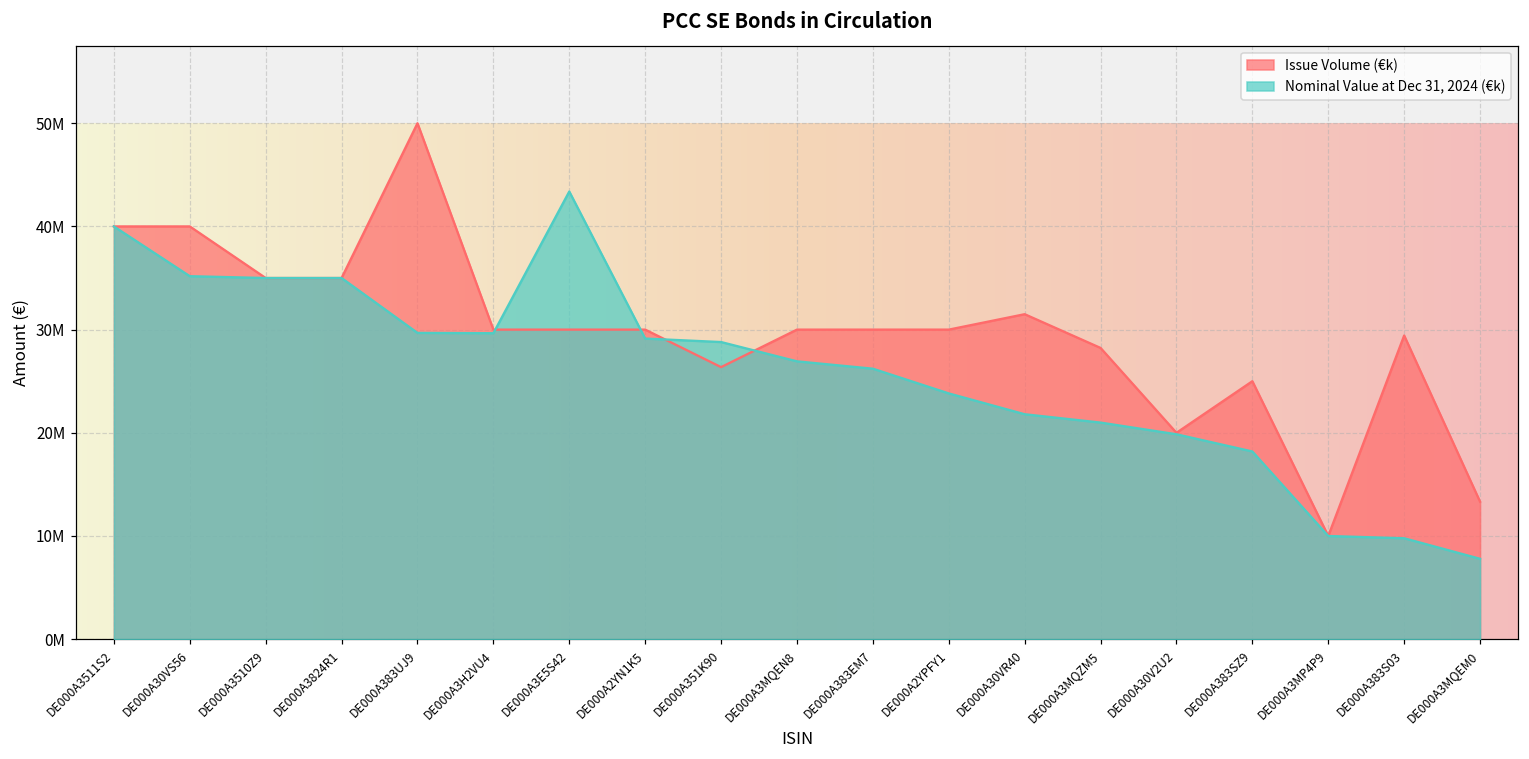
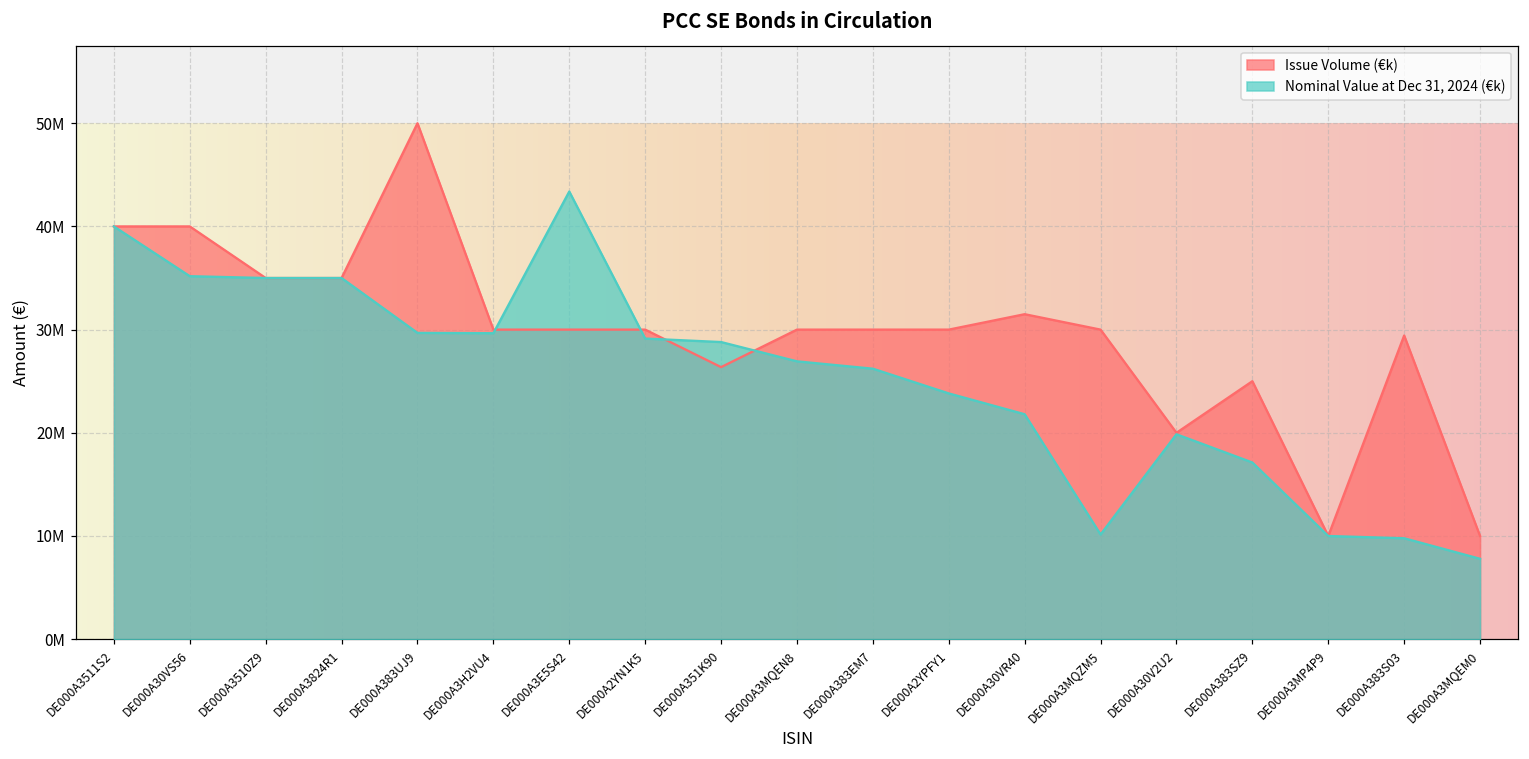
  {
    "Issue Volume (€k)": {
      "DE000A30VS56": 40000000,
      "DE000A383UJ9": 50000000,
      "DE000A3H2VU4": 30000000,
      "DE000A3E5S42": 30000000,
      "DE000A2YN1K5": 30000000,
      "DE000A351K90": 26000000,
      "DE000A3MQEN8": 30000000,
      "DE000A383EM7": 30000000,
      "DE000A2YPFY1": 30000000,
      "DE000A30VR40": 31000000,
-     "DE000A3MQZM5": 28000000,
+     "DE000A3MQZM5": 30000000,
      "DE000A383SZ9": 25000000,
      "DE000A383S03": 29000000,
-     "DE000A3MQEM0": 13000000
+     "DE000A3MQEM0": 10000000
    },
    "Nominal Value at Dec 31, 2024 (€k)": {
      "DE000A30VS56": 35000000,
      "DE000A383UJ9": 30000000,
      "DE000A3H2VU4": 30000000,
      "DE000A3E5S42": 43000000,
      "DE000A2YN1K5": 29000000,
      "DE000A351K90": 29000000,
      "DE000A3MQEN8": 27000000,
      "DE000A383EM7": 26000000,
      "DE000A2YPFY1": 24000000,
      "DE000A30VR40": 22000000,
-     "DE000A3MQZM5": 21000000,
-     "DE000A383SZ9": 18000000,
+     "DE000A3MQZM5": 10000000,
+     "DE000A383SZ9": 17000000,
      "DE000A383S03": 10000000,
      "DE000A3MQEM0": 8000000
    }
  }
